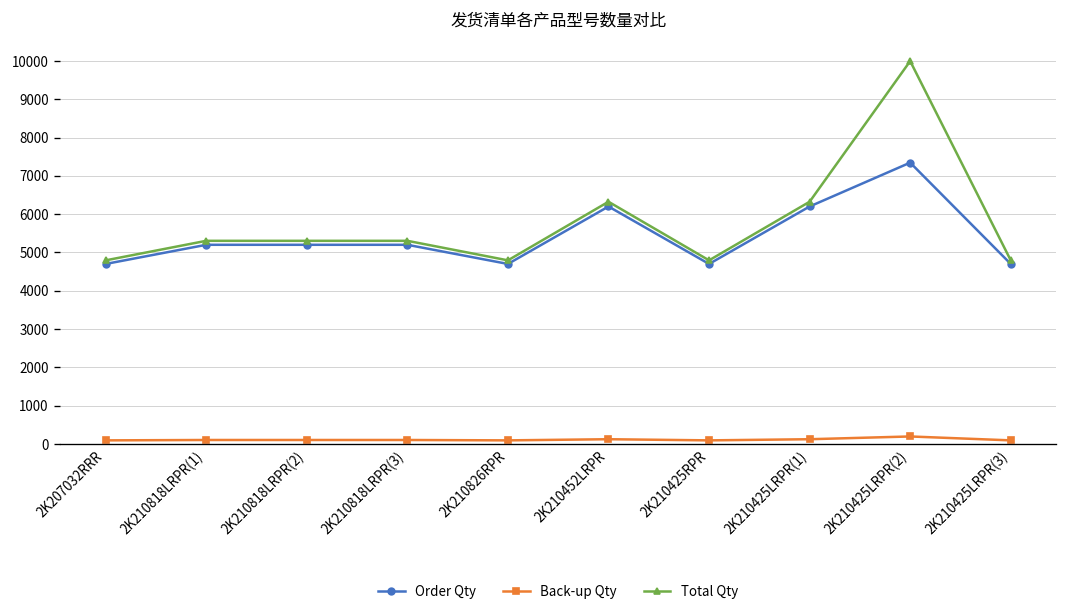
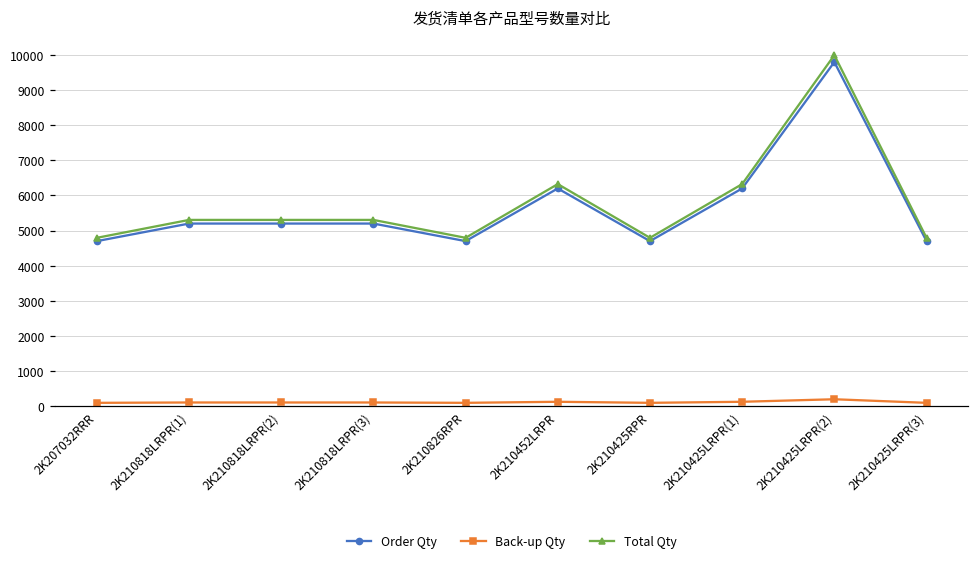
  {
    "Order Qty": {
      "2K207032RRR": 4700,
      "2K210818LRPR(1)": 5200,
      "2K210818LRPR(2)": 5200,
      "2K210818LRPR(3)": 5200,
      "2K210826RPR": 4700,
      "2K210452LRPR": 6200,
      "2K210425RPR": 4700,
      "2K210425LRPR(1)": 6200,
-     "2K210425LRPR(2)": 7300,
+     "2K210425LRPR(2)": 9800,
      "2K210425LRPR(3)": 4700
    },
    "Back-up Qty": {
      "2K207032RRR": 100,
      "2K210818LRPR(1)": 100,
      "2K210818LRPR(2)": 100,
      "2K210818LRPR(3)": 100,
      "2K210826RPR": 100,
      "2K210452LRPR": 100,
      "2K210425RPR": 100,
      "2K210425LRPR(1)": 100,
      "2K210425LRPR(2)": 200,
      "2K210425LRPR(3)": 100
    },
    "Total Qty": {
      "2K207032RRR": 4800,
      "2K210818LRPR(1)": 5300,
      "2K210818LRPR(2)": 5300,
      "2K210818LRPR(3)": 5300,
      "2K210826RPR": 4800,
      "2K210452LRPR": 6300,
      "2K210425RPR": 4800,
      "2K210425LRPR(1)": 6300,
      "2K210425LRPR(2)": 10000,
      "2K210425LRPR(3)": 4800
    }
  }
